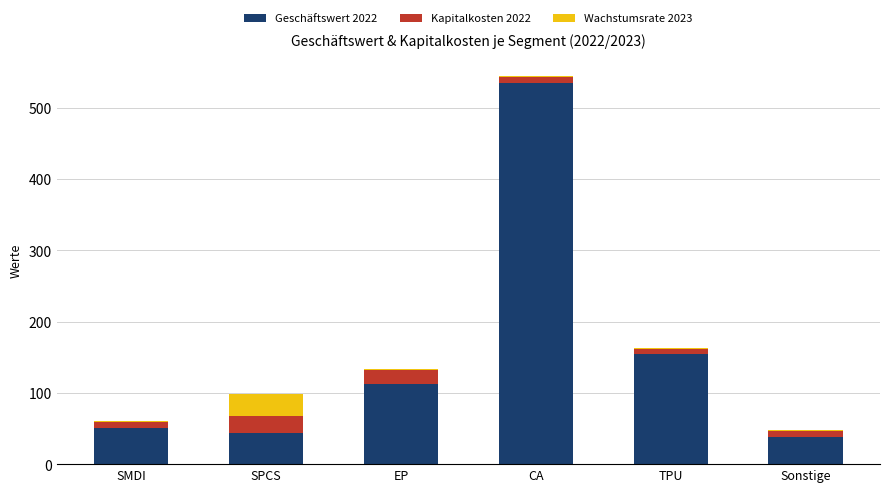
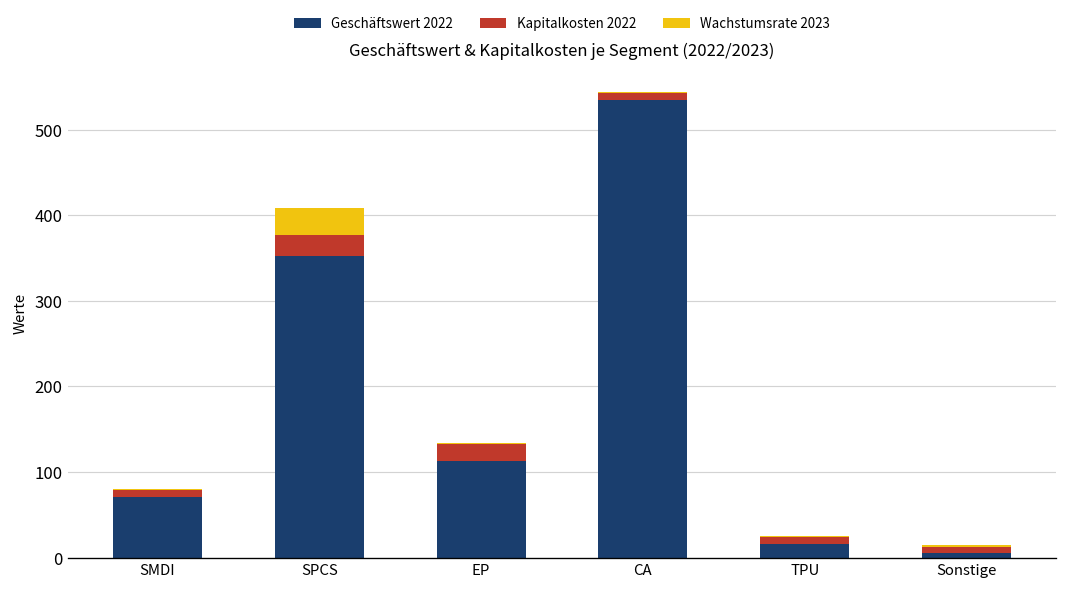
  {
    "Geschäftswert 2022": {
-     "SMDI": 50,
-     "SPCS": 40,
+     "SMDI": 70,
+     "SPCS": 350,
      "EP": 110,
      "CA": 540,
-     "TPU": 150,
-     "Sonstige": 40
+     "TPU": 20,
+     "Sonstige": 10
    },
    "Kapitalkosten 2022": {
      "SMDI": 10,
      "SPCS": 20,
      "EP": 20,
      "CA": 10,
      "TPU": 10,
      "Sonstige": 10
    },
    "Wachstumsrate 2023": {
      "SPCS": 30
    }
  }
